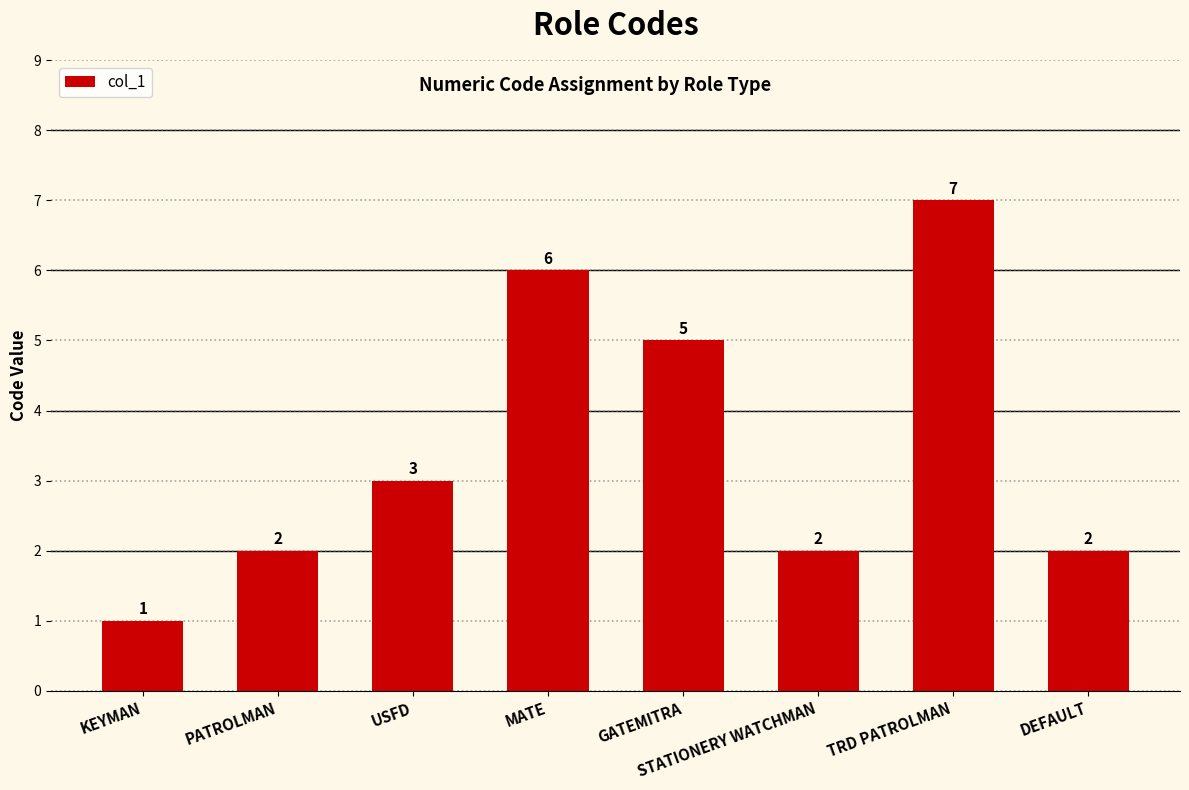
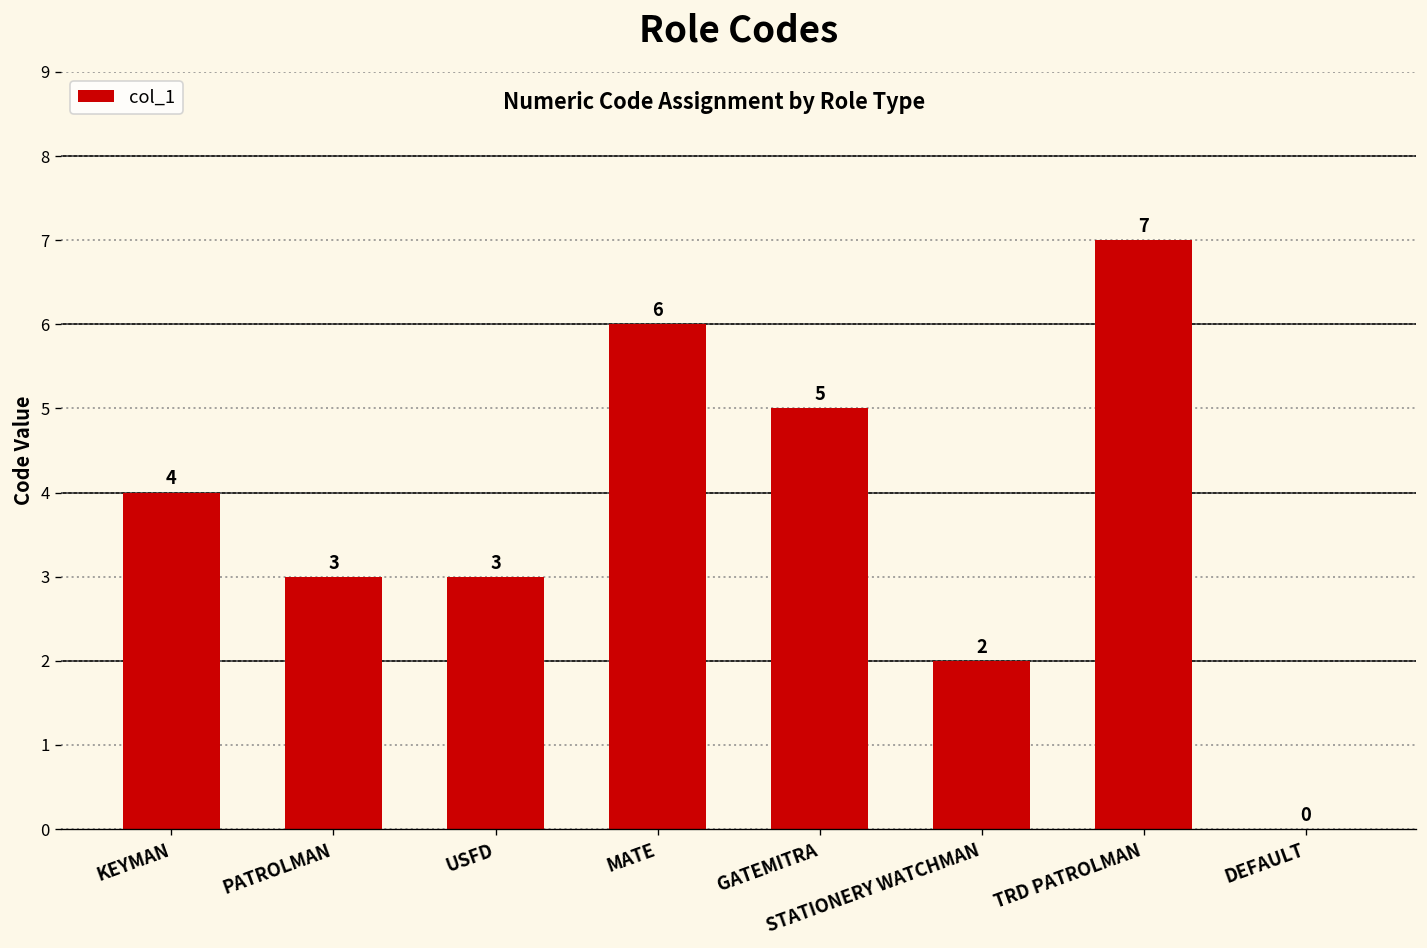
  {
-   "KEYMAN": 1,
-   "PATROLMAN": 2,
+   "KEYMAN": 4,
+   "PATROLMAN": 3,
    "USFD": 3,
    "MATE": 6,
    "GATEMITRA": 5,
    "STATIONERY WATCHMAN": 2,
    "TRD PATROLMAN": 7,
-   "DEFAULT": 2
+   "DEFAULT": 0
  }
